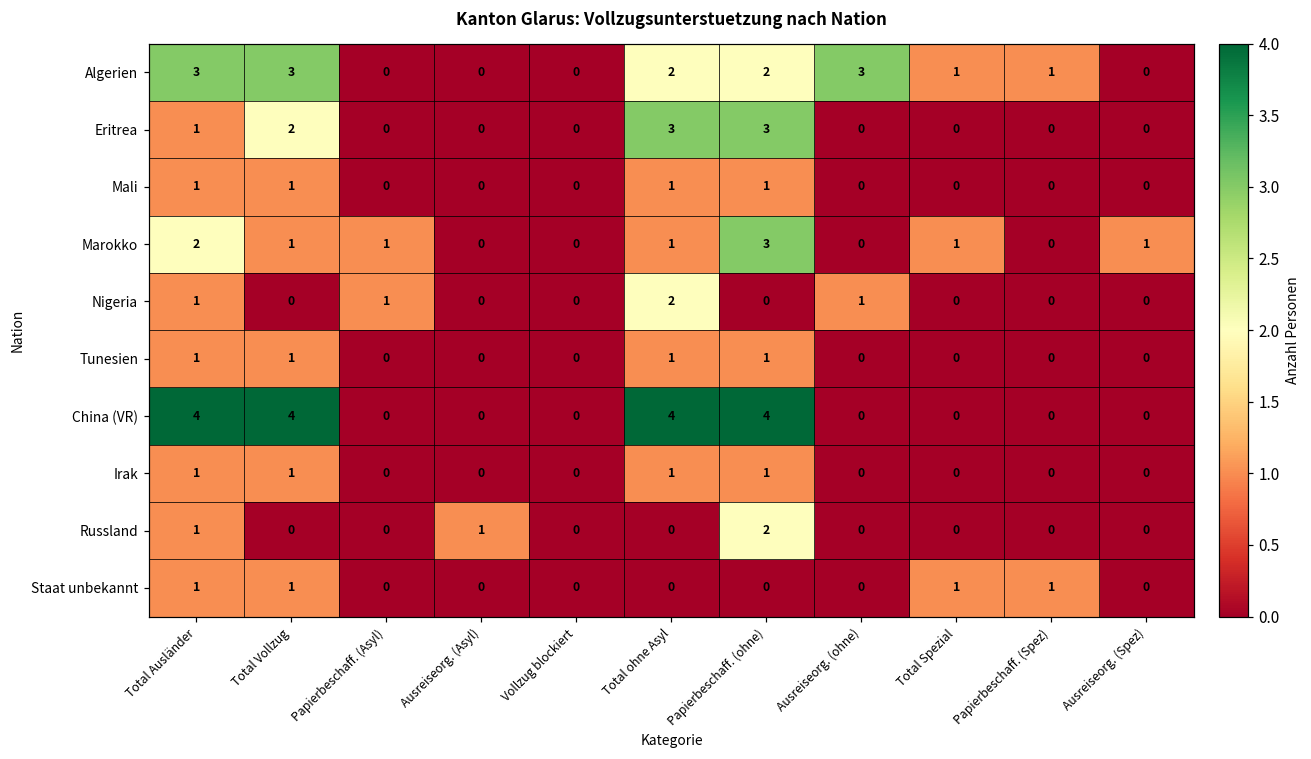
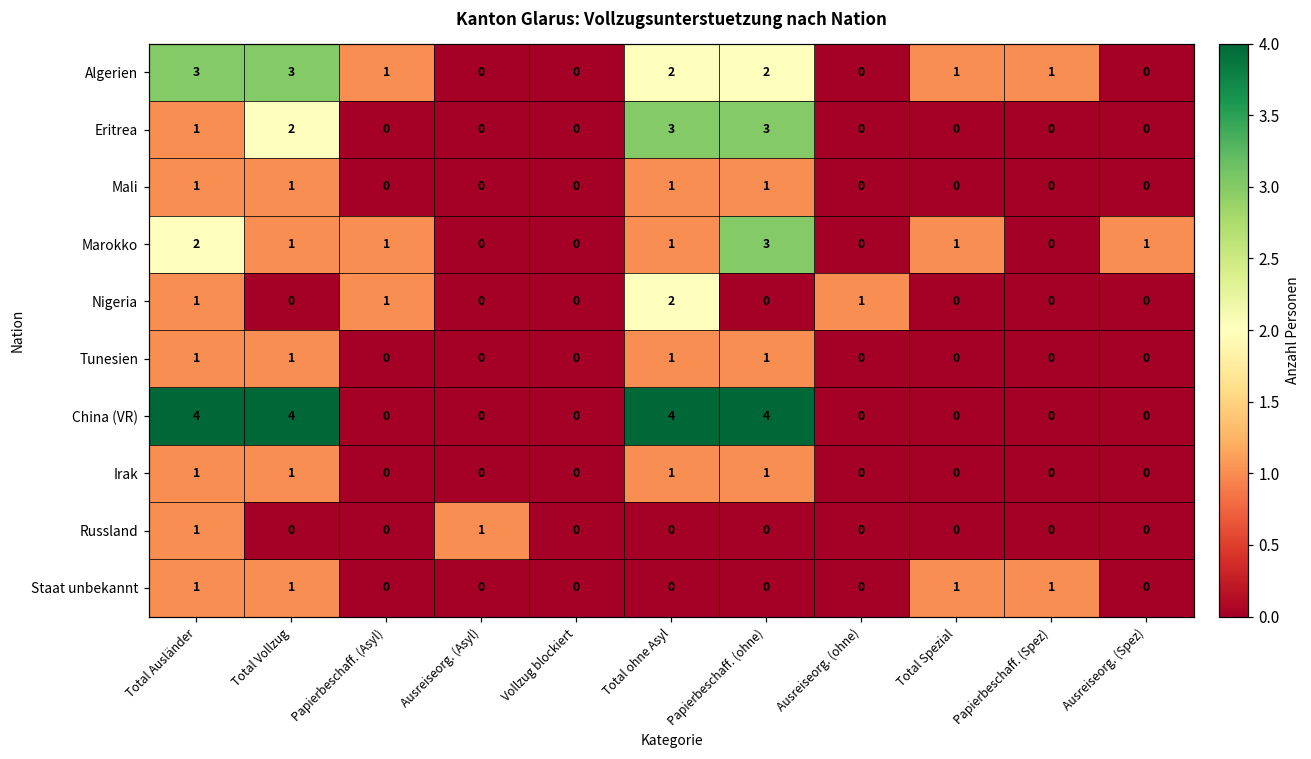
  {
    "Algerien": {
      "Total Ausländer": 3,
      "Total Vollzug": 3,
-     "Papierbeschaff. (Asyl)": 0,
+     "Papierbeschaff. (Asyl)": 1,
      "Ausreiseorg. (Asyl)": 0,
      "Vollzug blockiert": 0,
      "Total ohne Asyl": 2,
      "Papierbeschaff. (ohne)": 2,
-     "Ausreiseorg. (ohne)": 3,
+     "Ausreiseorg. (ohne)": 0,
      "Total Spezial": 1,
      "Papierbeschaff. (Spez)": 1,
      "Ausreiseorg. (Spez)": 0
    },
    "Eritrea": {
      "Total Ausländer": 1,
      "Total Vollzug": 2,
      "Papierbeschaff. (Asyl)": 0,
      "Ausreiseorg. (Asyl)": 0,
      "Vollzug blockiert": 0,
      "Total ohne Asyl": 3,
      "Papierbeschaff. (ohne)": 3,
      "Ausreiseorg. (ohne)": 0,
      "Total Spezial": 0,
      "Papierbeschaff. (Spez)": 0,
      "Ausreiseorg. (Spez)": 0
    },
    "Mali": {
      "Total Ausländer": 1,
      "Total Vollzug": 1,
      "Papierbeschaff. (Asyl)": 0,
      "Ausreiseorg. (Asyl)": 0,
      "Vollzug blockiert": 0,
      "Total ohne Asyl": 1,
      "Papierbeschaff. (ohne)": 1,
      "Ausreiseorg. (ohne)": 0,
      "Total Spezial": 0,
      "Papierbeschaff. (Spez)": 0,
      "Ausreiseorg. (Spez)": 0
    },
    "Marokko": {
      "Total Ausländer": 2,
      "Total Vollzug": 1,
      "Papierbeschaff. (Asyl)": 1,
      "Ausreiseorg. (Asyl)": 0,
      "Vollzug blockiert": 0,
      "Total ohne Asyl": 1,
      "Papierbeschaff. (ohne)": 3,
      "Ausreiseorg. (ohne)": 0,
      "Total Spezial": 1,
      "Papierbeschaff. (Spez)": 0,
      "Ausreiseorg. (Spez)": 1
    },
    "Nigeria": {
      "Total Ausländer": 1,
      "Total Vollzug": 0,
      "Papierbeschaff. (Asyl)": 1,
      "Ausreiseorg. (Asyl)": 0,
      "Vollzug blockiert": 0,
      "Total ohne Asyl": 2,
      "Papierbeschaff. (ohne)": 0,
      "Ausreiseorg. (ohne)": 1,
      "Total Spezial": 0,
      "Papierbeschaff. (Spez)": 0,
      "Ausreiseorg. (Spez)": 0
    },
    "Tunesien": {
      "Total Ausländer": 1,
      "Total Vollzug": 1,
      "Papierbeschaff. (Asyl)": 0,
      "Ausreiseorg. (Asyl)": 0,
      "Vollzug blockiert": 0,
      "Total ohne Asyl": 1,
      "Papierbeschaff. (ohne)": 1,
      "Ausreiseorg. (ohne)": 0,
      "Total Spezial": 0,
      "Papierbeschaff. (Spez)": 0,
      "Ausreiseorg. (Spez)": 0
    },
    "China (VR)": {
      "Total Ausländer": 4,
      "Total Vollzug": 4,
      "Papierbeschaff. (Asyl)": 0,
      "Ausreiseorg. (Asyl)": 0,
      "Vollzug blockiert": 0,
      "Total ohne Asyl": 4,
      "Papierbeschaff. (ohne)": 4,
      "Ausreiseorg. (ohne)": 0,
      "Total Spezial": 0,
      "Papierbeschaff. (Spez)": 0,
      "Ausreiseorg. (Spez)": 0
    },
    "Irak": {
      "Total Ausländer": 1,
      "Total Vollzug": 1,
      "Papierbeschaff. (Asyl)": 0,
      "Ausreiseorg. (Asyl)": 0,
      "Vollzug blockiert": 0,
      "Total ohne Asyl": 1,
      "Papierbeschaff. (ohne)": 1,
      "Ausreiseorg. (ohne)": 0,
      "Total Spezial": 0,
      "Papierbeschaff. (Spez)": 0,
      "Ausreiseorg. (Spez)": 0
    },
    "Russland": {
      "Total Ausländer": 1,
      "Total Vollzug": 0,
      "Papierbeschaff. (Asyl)": 0,
      "Ausreiseorg. (Asyl)": 1,
      "Vollzug blockiert": 0,
      "Total ohne Asyl": 0,
-     "Papierbeschaff. (ohne)": 2,
+     "Papierbeschaff. (ohne)": 0,
      "Ausreiseorg. (ohne)": 0,
      "Total Spezial": 0,
      "Papierbeschaff. (Spez)": 0,
      "Ausreiseorg. (Spez)": 0
    },
    "Staat unbekannt": {
      "Total Ausländer": 1,
      "Total Vollzug": 1,
      "Papierbeschaff. (Asyl)": 0,
      "Ausreiseorg. (Asyl)": 0,
      "Vollzug blockiert": 0,
      "Total ohne Asyl": 0,
      "Papierbeschaff. (ohne)": 0,
      "Ausreiseorg. (ohne)": 0,
      "Total Spezial": 1,
      "Papierbeschaff. (Spez)": 1,
      "Ausreiseorg. (Spez)": 0
    }
  }
